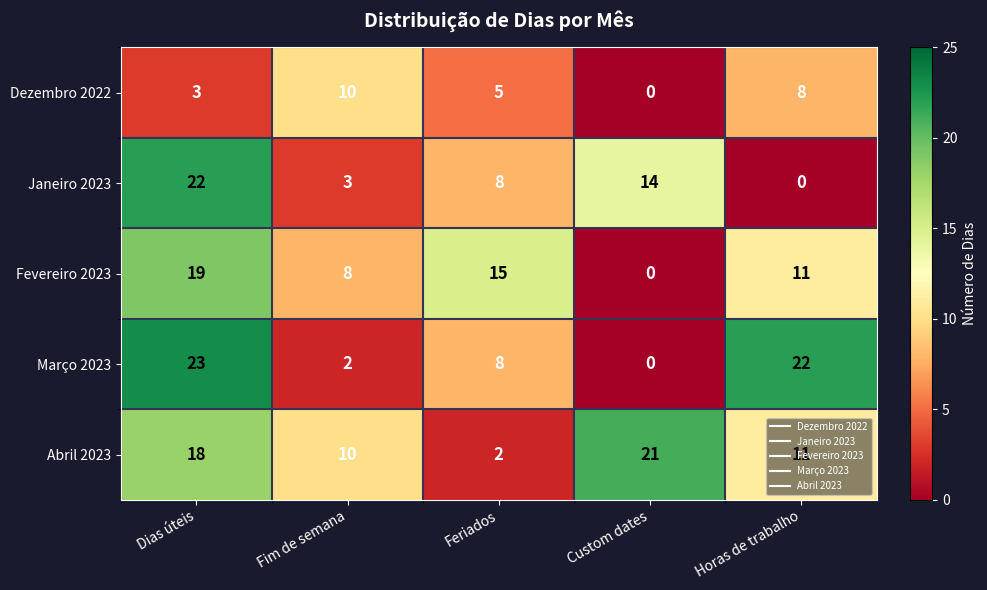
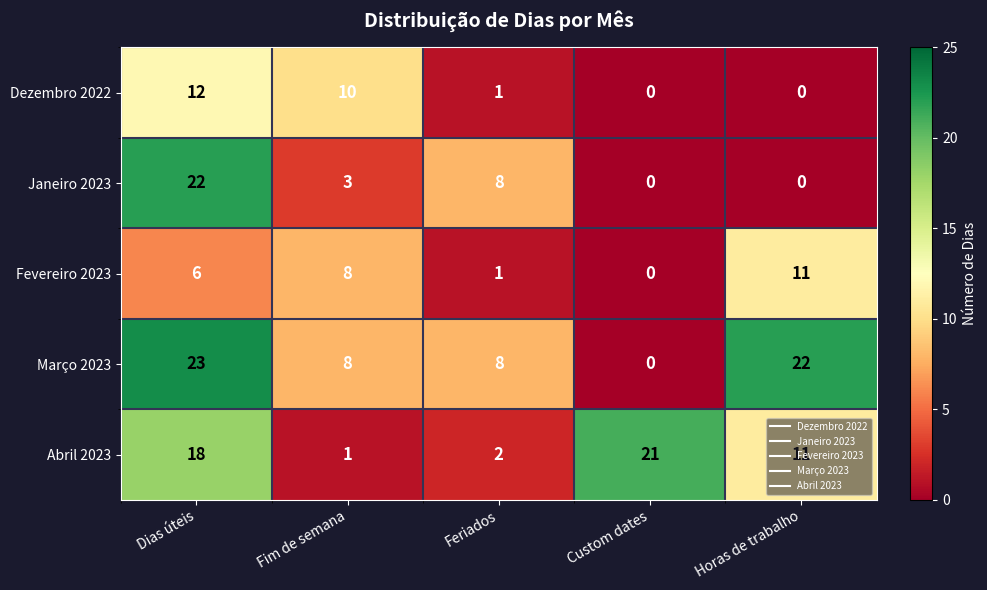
  {
    "Dezembro 2022": {
-     "Dias úteis": 3,
+     "Dias úteis": 12,
      "Fim de semana": 10,
-     "Feriados": 5,
+     "Feriados": 1,
      "Custom dates": 0,
-     "Horas de trabalho": 8
+     "Horas de trabalho": 0
    },
    "Janeiro 2023": {
      "Dias úteis": 22,
      "Fim de semana": 3,
      "Feriados": 8,
-     "Custom dates": 14,
+     "Custom dates": 0,
      "Horas de trabalho": 0
    },
    "Fevereiro 2023": {
-     "Dias úteis": 19,
+     "Dias úteis": 6,
      "Fim de semana": 8,
-     "Feriados": 15,
+     "Feriados": 1,
      "Custom dates": 0,
      "Horas de trabalho": 11
    },
    "Março 2023": {
      "Dias úteis": 23,
-     "Fim de semana": 2,
+     "Fim de semana": 8,
      "Feriados": 8,
      "Custom dates": 0,
      "Horas de trabalho": 22
    },
    "Abril 2023": {
      "Dias úteis": 18,
-     "Fim de semana": 10,
+     "Fim de semana": 1,
      "Feriados": 2,
      "Custom dates": 21
    }
  }
